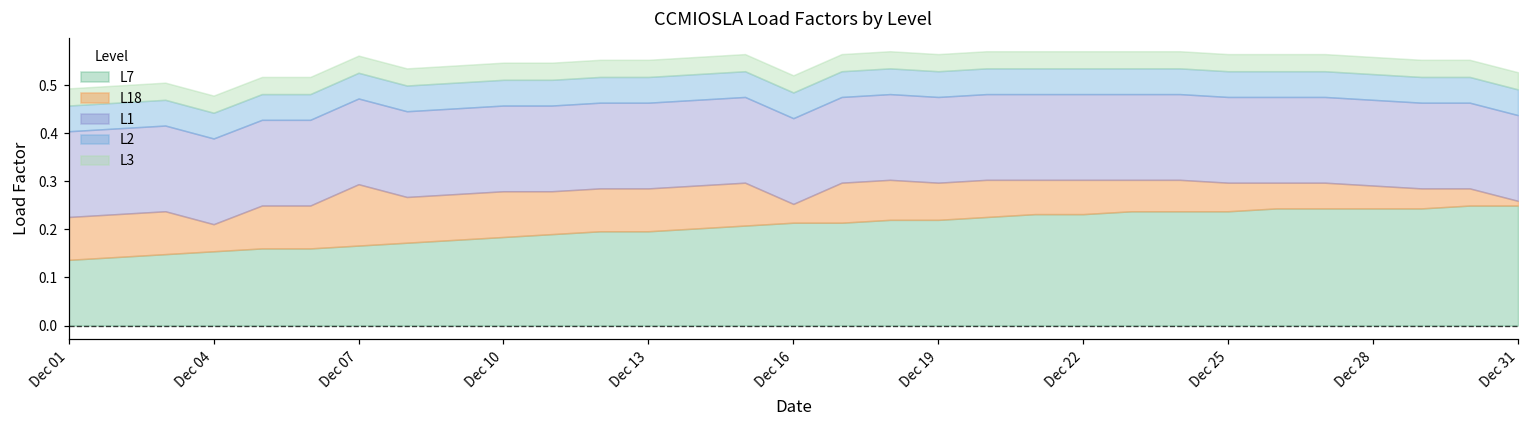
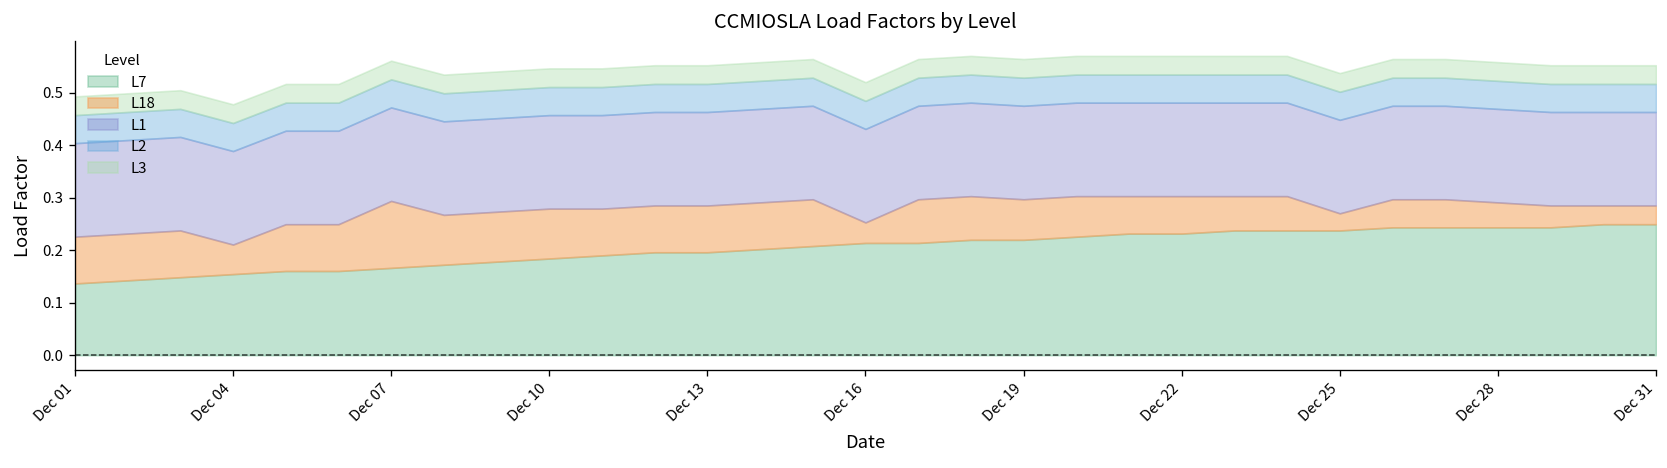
  {
    "L18": {
      "Dec 01": 0.09,
      "Dec 04": 0.06,
      "Dec 07": 0.13,
      "Dec 10": 0.10,
      "Dec 13": 0.09,
      "Dec 16": 0.04,
      "Dec 19": 0.08,
      "Dec 22": 0.07,
-     "Dec 25": 0.06,
+     "Dec 25": 0.03,
      "Dec 28": 0.05,
-     "Dec 31": 0.01
+     "Dec 31": 0.04
    }
  }
